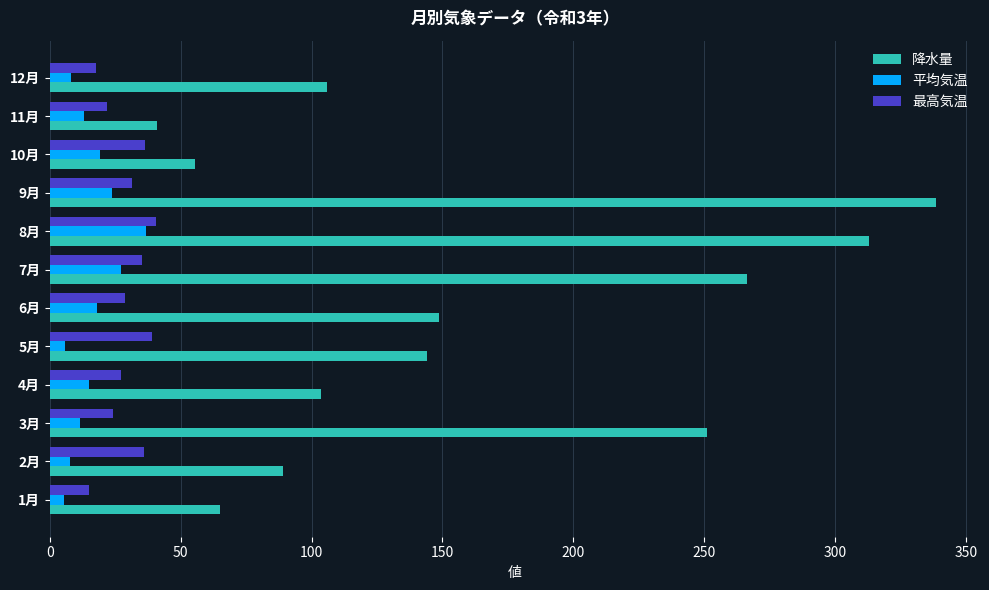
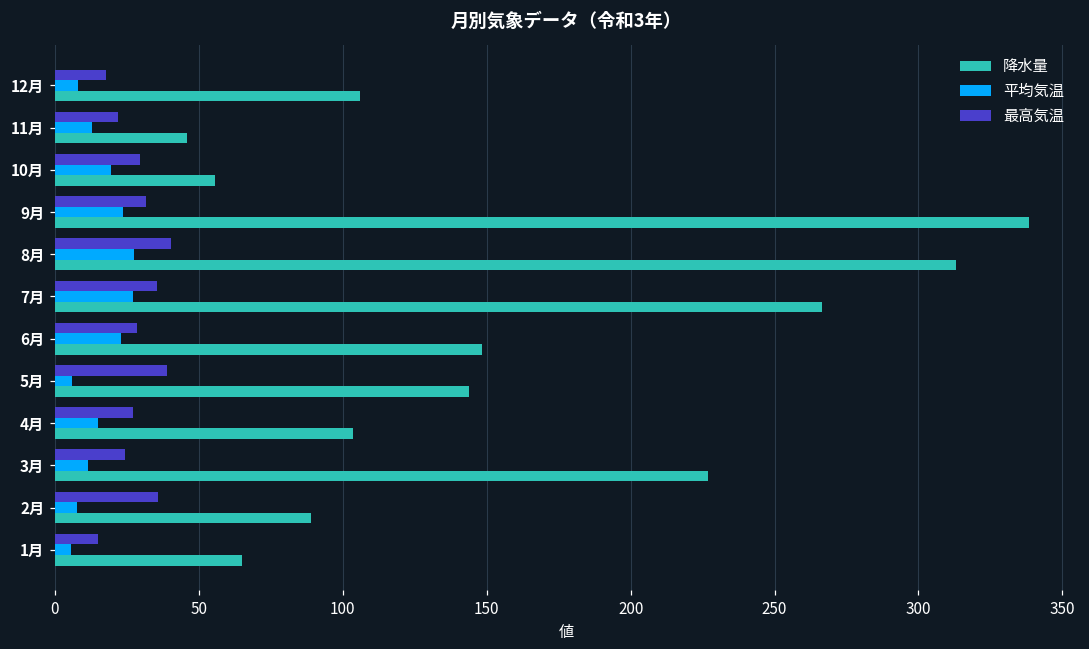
  {
    "降水量": {
      "12月": 106,
-     "11月": 41,
+     "11月": 46,
      "10月": 56,
      "9月": 339,
      "8月": 313,
      "7月": 267,
      "6月": 149,
      "5月": 144,
      "4月": 104,
-     "3月": 251,
+     "3月": 227,
      "2月": 89,
      "1月": 65
    },
    "平均気温": {
      "12月": 8,
      "11月": 13,
      "10月": 19,
      "9月": 24,
-     "8月": 37,
+     "8月": 27,
      "7月": 27,
-     "6月": 18,
+     "6月": 23,
      "5月": 6,
      "4月": 15,
      "3月": 12,
      "2月": 8,
      "1月": 6
    },
    "最高気温": {
      "12月": 18,
      "11月": 22,
-     "10月": 36,
+     "10月": 30,
      "9月": 32,
      "8月": 40,
      "7月": 35,
      "6月": 29,
      "5月": 39,
      "4月": 27,
      "3月": 24,
      "2月": 36,
      "1月": 15
    }
  }
